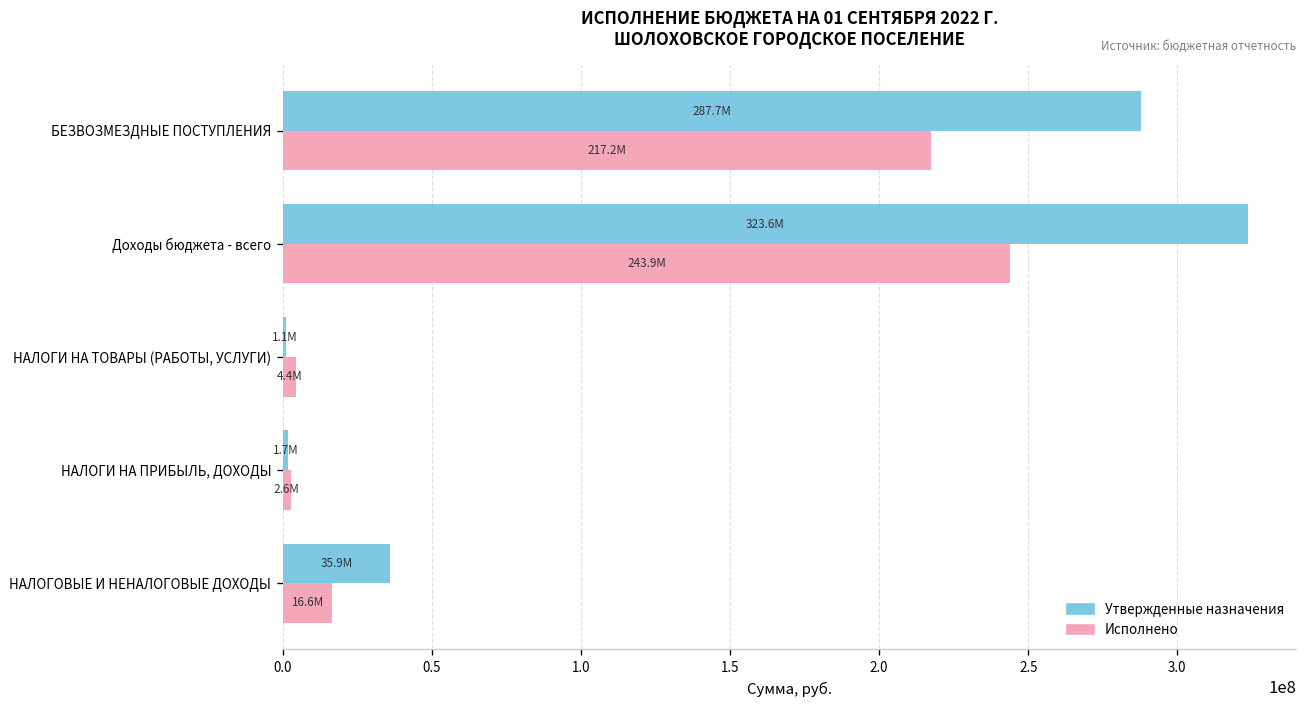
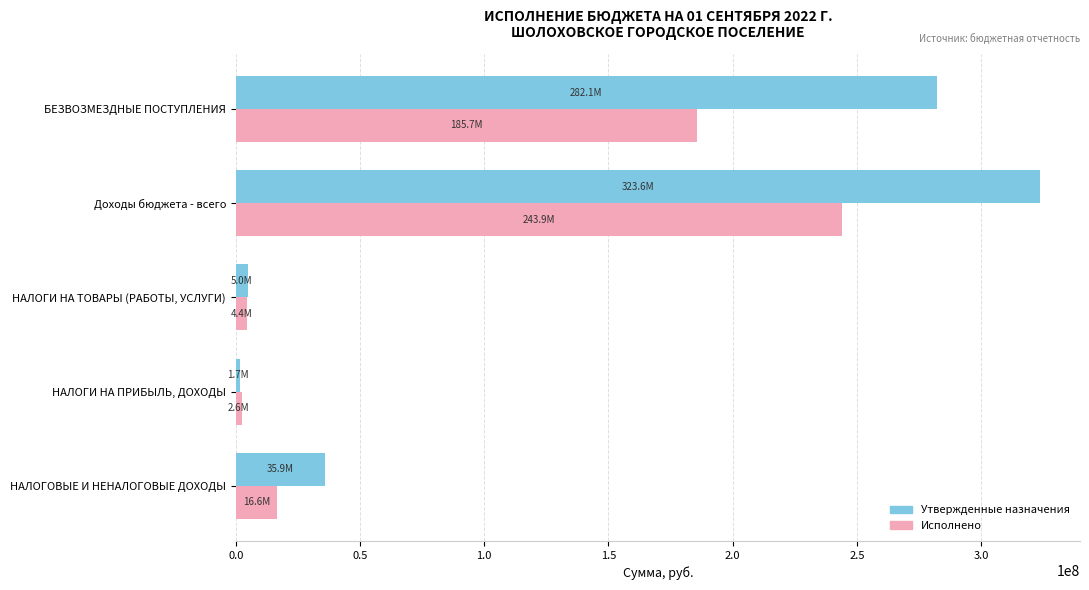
  {
    "Утвержденные назначения": {
-     "БЕЗВОЗМЕЗДНЫЕ ПОСТУПЛЕНИЯ": "287.7M",
+     "БЕЗВОЗМЕЗДНЫЕ ПОСТУПЛЕНИЯ": "282.1M",
      "Доходы бюджета - всего": "323.6M",
-     "НАЛОГИ НА ТОВАРЫ (РАБОТЫ, УСЛУГИ)": "1.1M",
+     "НАЛОГИ НА ТОВАРЫ (РАБОТЫ, УСЛУГИ)": "5.0M",
      "НАЛОГИ НА ПРИБЫЛЬ, ДОХОДЫ": "1.7M",
      "НАЛОГОВЫЕ И НЕНАЛОГОВЫЕ ДОХОДЫ": "35.9M"
    },
    "Исполнено": {
-     "БЕЗВОЗМЕЗДНЫЕ ПОСТУПЛЕНИЯ": "217.2M",
+     "БЕЗВОЗМЕЗДНЫЕ ПОСТУПЛЕНИЯ": "185.7M",
      "Доходы бюджета - всего": "243.9M",
      "НАЛОГИ НА ТОВАРЫ (РАБОТЫ, УСЛУГИ)": "4.4M",
      "НАЛОГИ НА ПРИБЫЛЬ, ДОХОДЫ": "2.6M",
      "НАЛОГОВЫЕ И НЕНАЛОГОВЫЕ ДОХОДЫ": "16.6M"
    }
  }
